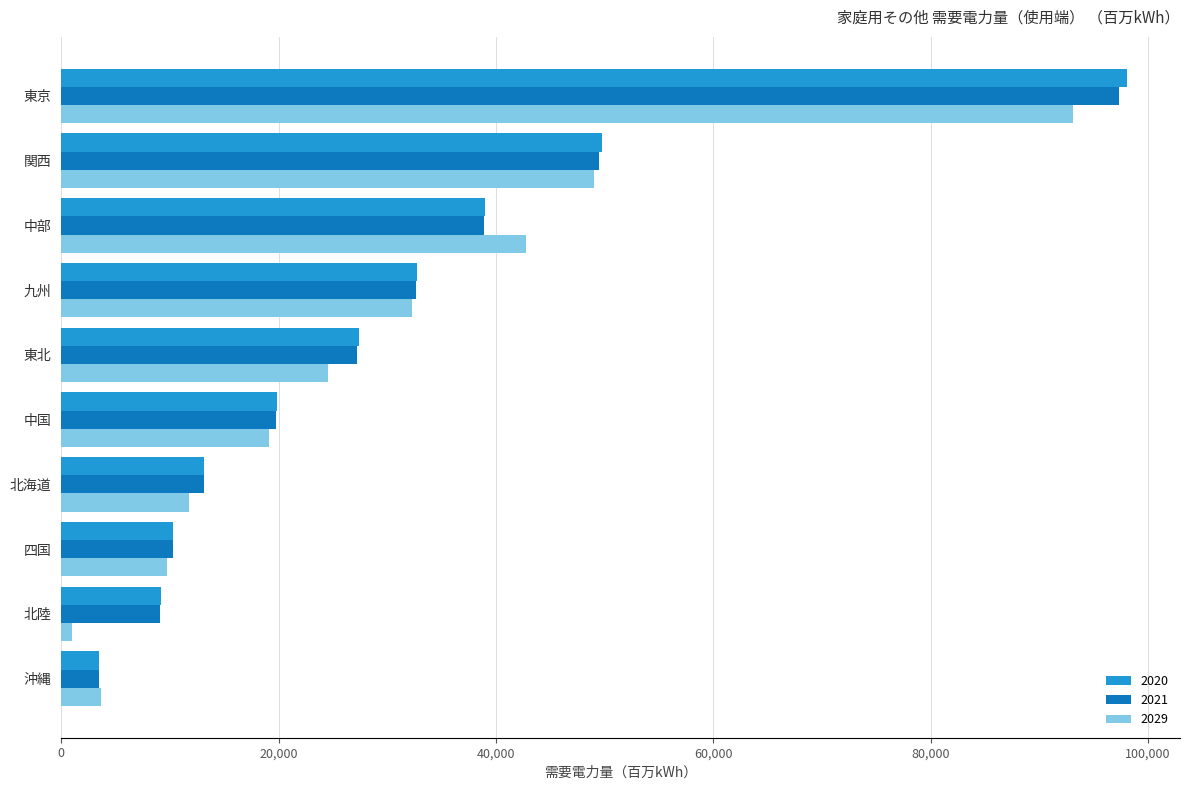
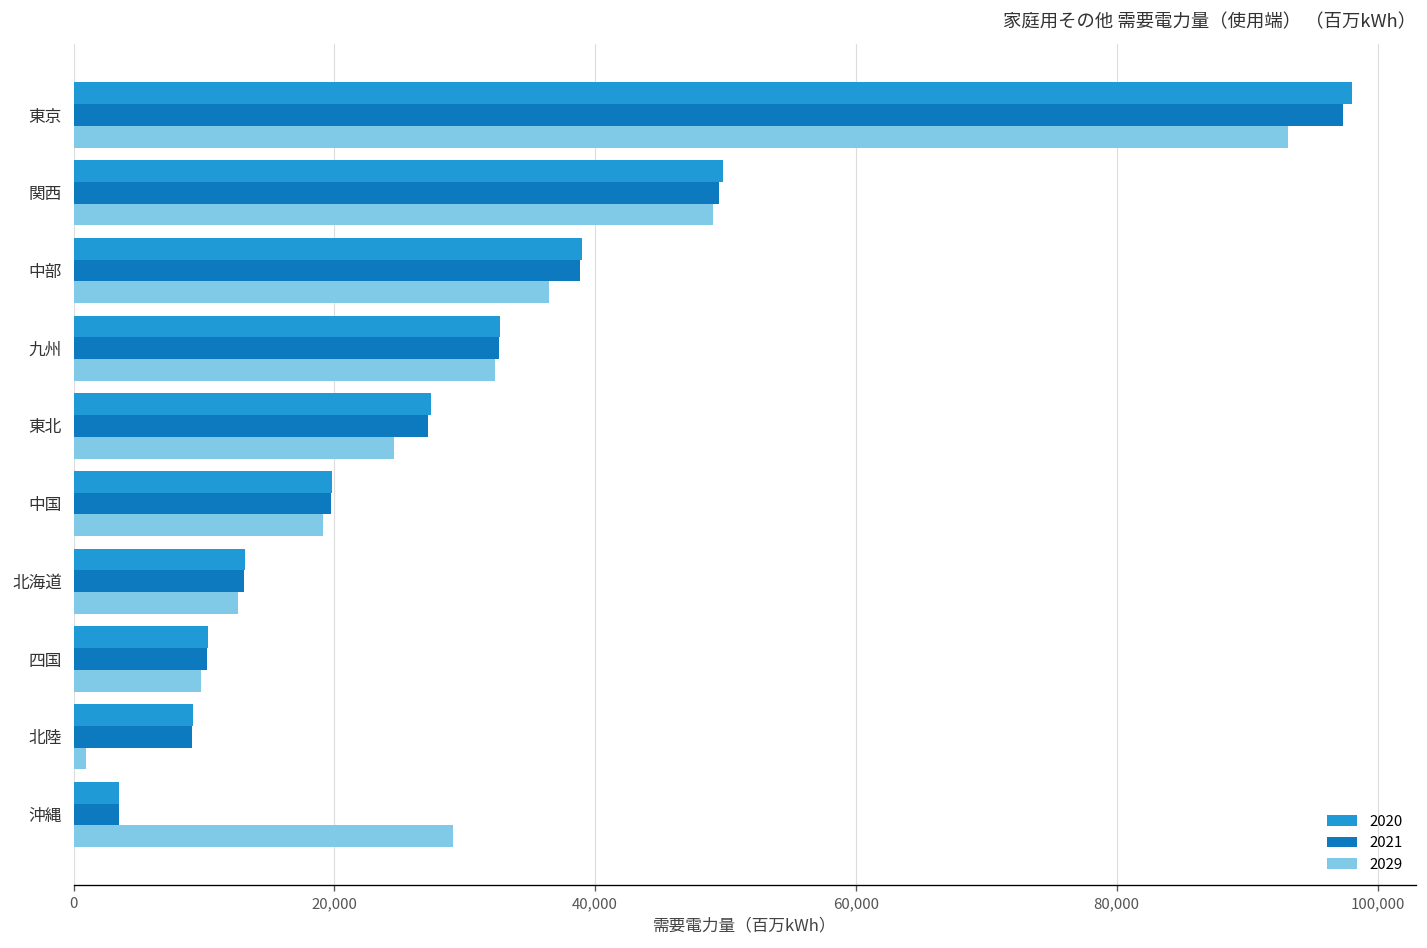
  {
    "2029": {
      "東京": "93,100",
      "関西": "49,000",
-     "中部": "42,800",
+     "中部": "36,500",
      "九州": "32,300",
      "東北": "24,600",
      "中国": "19,100",
-     "北海道": "11,700",
+     "北海道": "12,600",
      "四国": "9,700",
      "北陸": "900",
-     "沖縄": "3,700"
+     "沖縄": "29,100"
    }
  }
